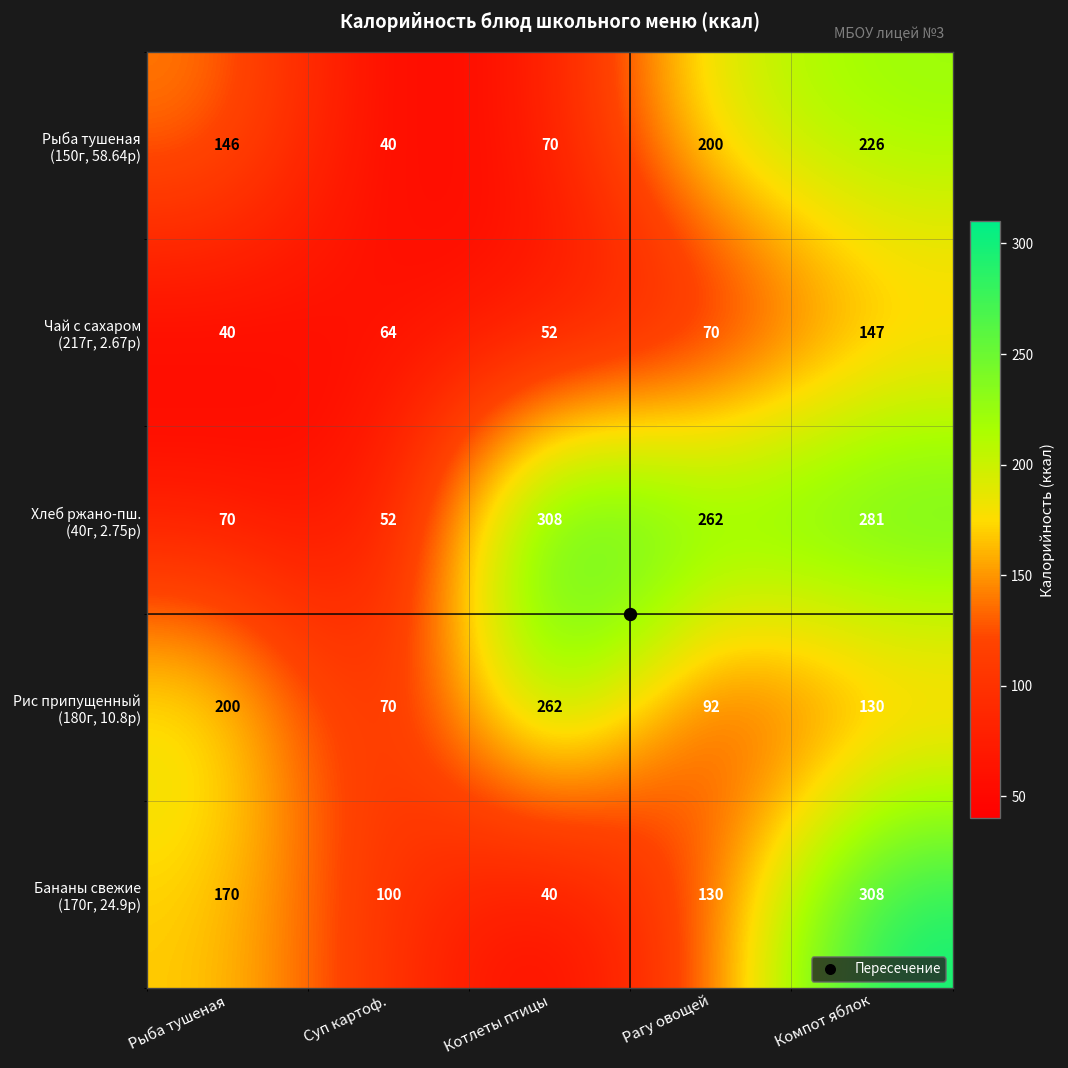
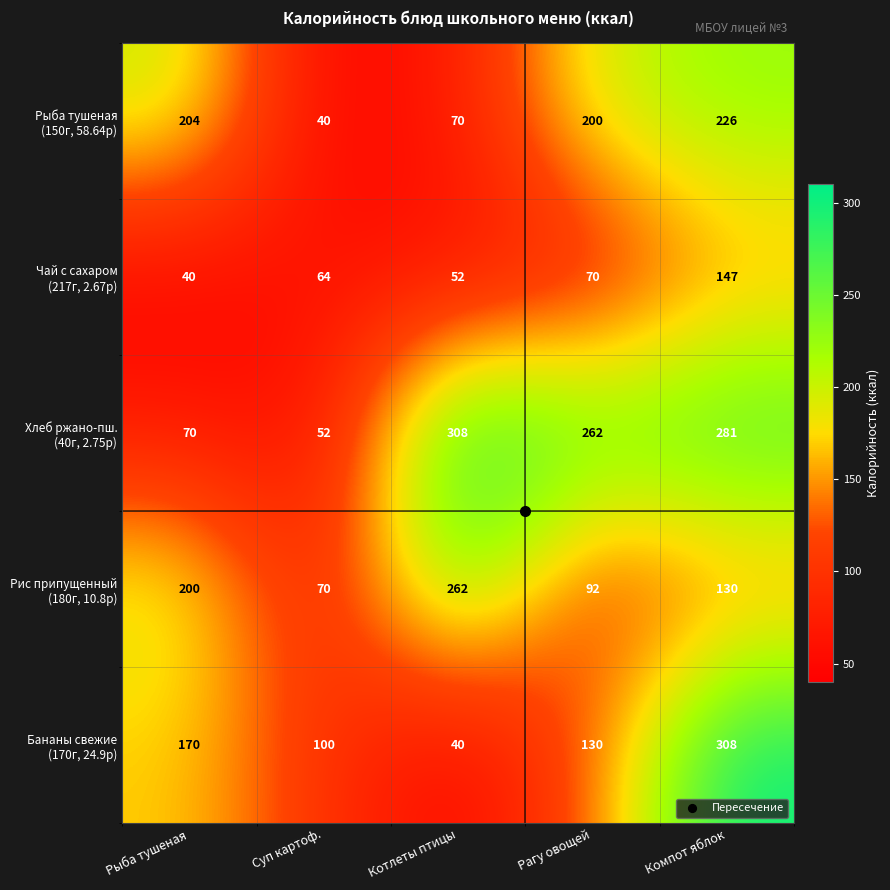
  {
    "Рыба тушеная (150г, 58.64р)": {
-     "Рыба тушеная": 146,
+     "Рыба тушеная": 204,
      "Суп картоф.": 40,
      "Котлеты птицы": 70,
      "Рагу овощей": 200,
      "Компот яблок": 226
    },
    "Чай с сахаром (217г, 2.67р)": {
      "Рыба тушеная": 40,
      "Суп картоф.": 64,
      "Котлеты птицы": 52,
      "Рагу овощей": 70,
      "Компот яблок": 147
    },
    "Хлеб ржано-пш. (40г, 2.75р)": {
      "Рыба тушеная": 70,
      "Суп картоф.": 52,
      "Котлеты птицы": 308,
      "Рагу овощей": 262,
      "Компот яблок": 281
    },
    "Рис припущенный (180г, 10.8р)": {
      "Рыба тушеная": 200,
      "Суп картоф.": 70,
      "Котлеты птицы": 262,
      "Рагу овощей": 92,
      "Компот яблок": 130
    },
    "Бананы свежие (170г, 24.9р)": {
      "Рыба тушеная": 170,
      "Суп картоф.": 100,
      "Котлеты птицы": 40,
      "Рагу овощей": 130,
      "Компот яблок": 308
    }
  }
